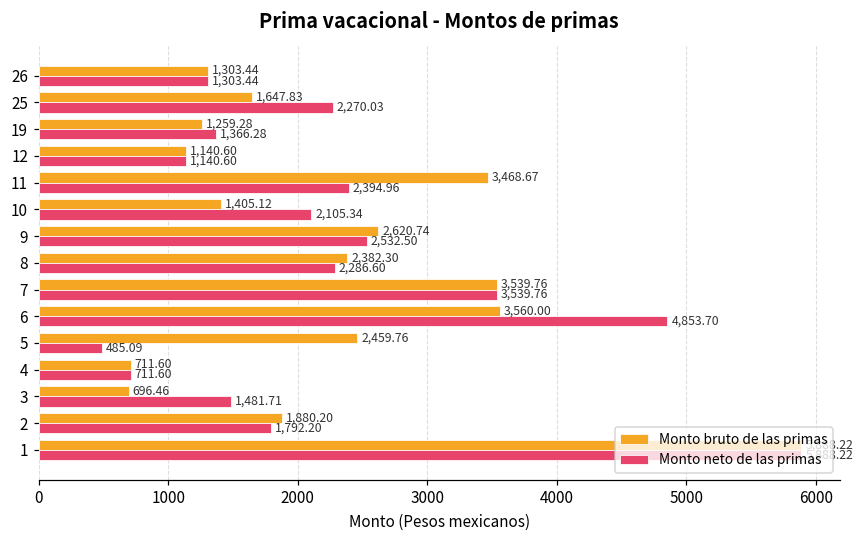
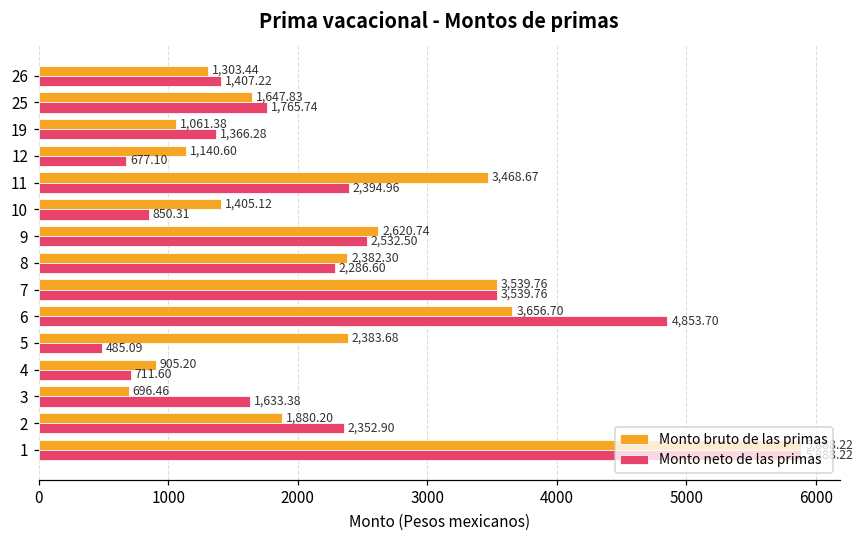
  {
    "Monto bruto de las primas": {
      "26": "1,303.44",
      "25": "1,647.83",
-     "19": "1,259.28",
+     "19": "1,061.38",
      "12": "1,140.60",
      "11": "3,468.67",
      "10": "1,405.12",
      "9": "2,620.74",
      "8": "2,382.30",
      "7": "3,539.76",
-     "6": "3,560.00",
-     "5": "2,459.76",
-     "4": "711.60",
+     "6": "3,656.70",
+     "5": "2,383.68",
+     "4": "905.20",
      "3": "696.46",
      "2": "1,880.20"
    },
    "Monto neto de las primas": {
-     "26": "1,303.44",
-     "25": "2,270.03",
+     "26": "1,407.22",
+     "25": "1,765.74",
      "19": "1,366.28",
-     "12": "1,140.60",
+     "12": "677.10",
      "11": "2,394.96",
-     "10": "2,105.34",
+     "10": "850.31",
      "9": "2,532.50",
      "8": "2,286.60",
      "7": "3,539.76",
      "6": "4,853.70",
      "5": "485.09",
      "4": "711.60",
-     "3": "1,481.71",
-     "2": "1,792.20"
+     "3": "1,633.38",
+     "2": "2,352.90"
    }
  }
